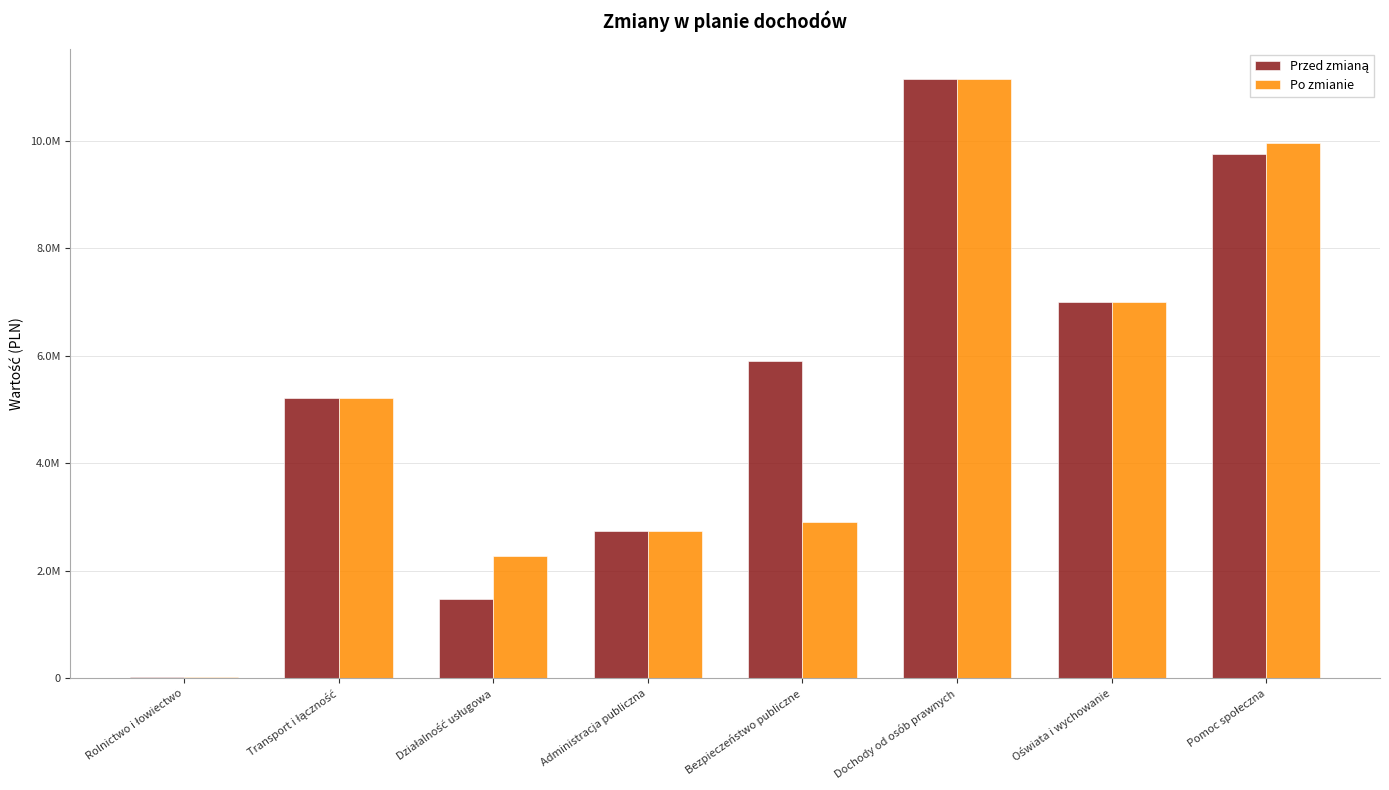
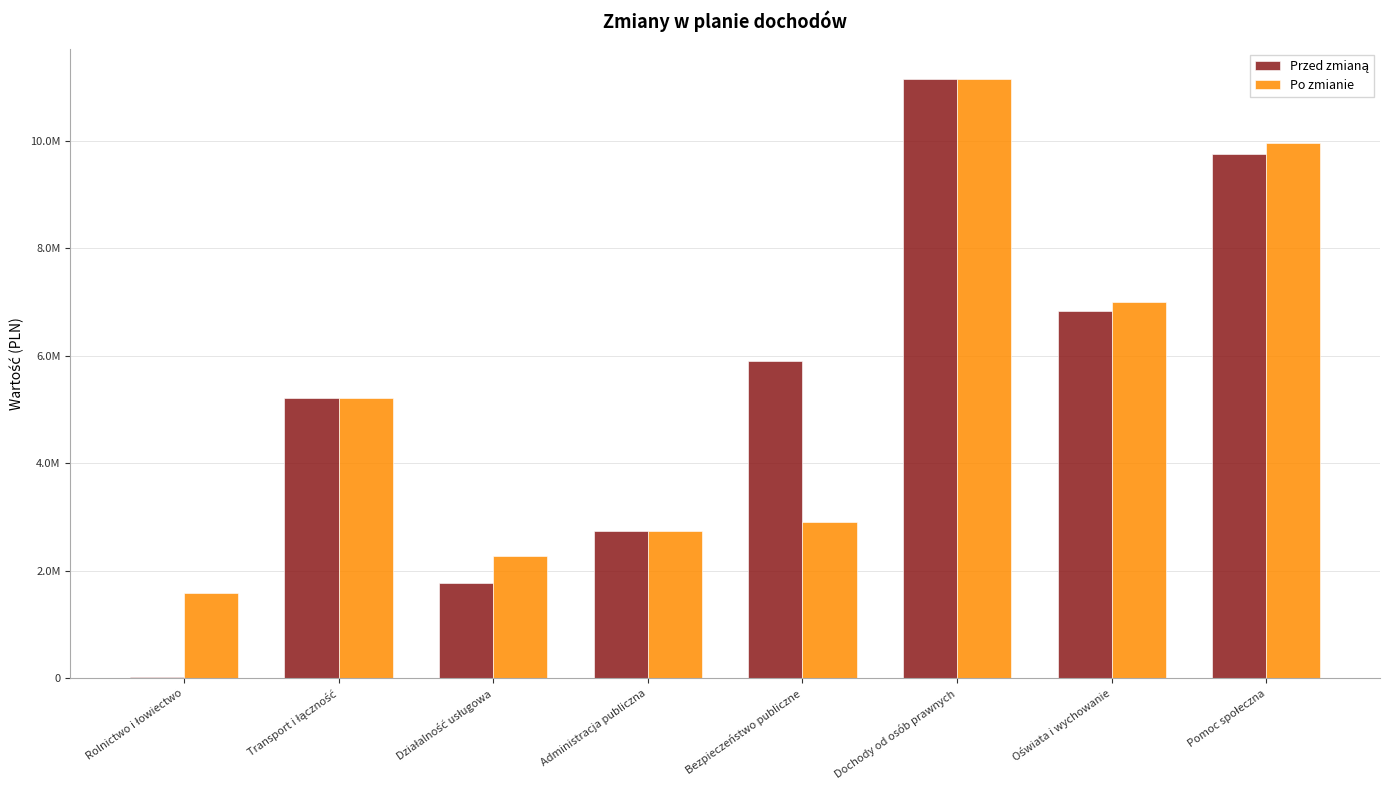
  {
    "Przed zmianą": {
      "Transport i łączność": 5200000,
-     "Działalność usługowa": 1500000,
+     "Działalność usługowa": 1800000,
      "Administracja publiczna": 2700000,
      "Bezpieczeństwo publiczne": 5900000,
      "Dochody od osób prawnych": 11200000,
-     "Oświata i wychowanie": 7000000,
+     "Oświata i wychowanie": 6800000,
      "Pomoc społeczna": 9700000
    },
    "Po zmianie": {
-     "Rolnictwo i łowiectwo": 0,
+     "Rolnictwo i łowiectwo": 1600000,
      "Transport i łączność": 5200000,
      "Działalność usługowa": 2300000,
      "Administracja publiczna": 2700000,
      "Bezpieczeństwo publiczne": 2900000,
      "Dochody od osób prawnych": 11200000,
      "Oświata i wychowanie": 7000000,
      "Pomoc społeczna": 9900000
    }
  }
